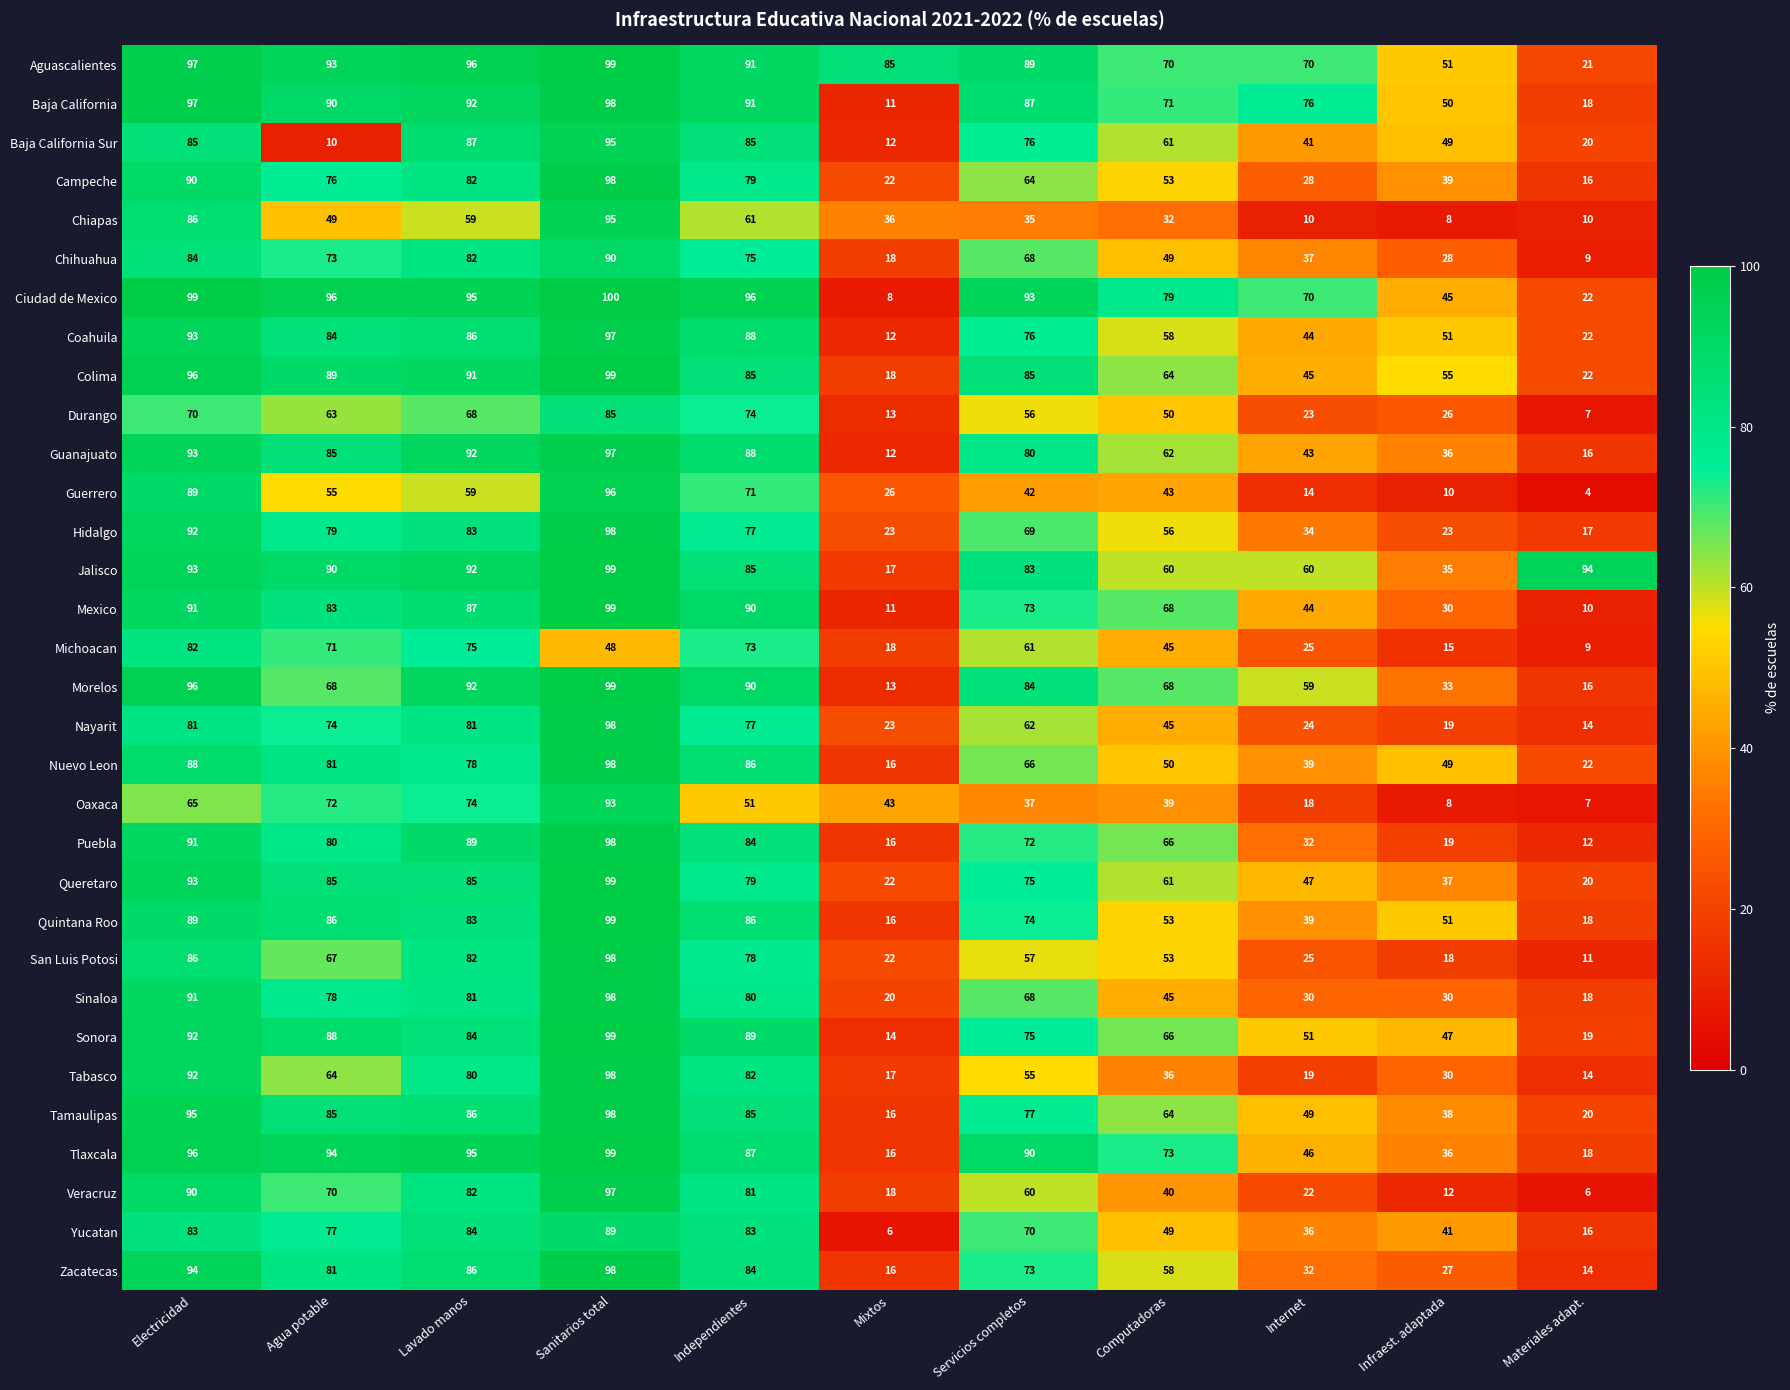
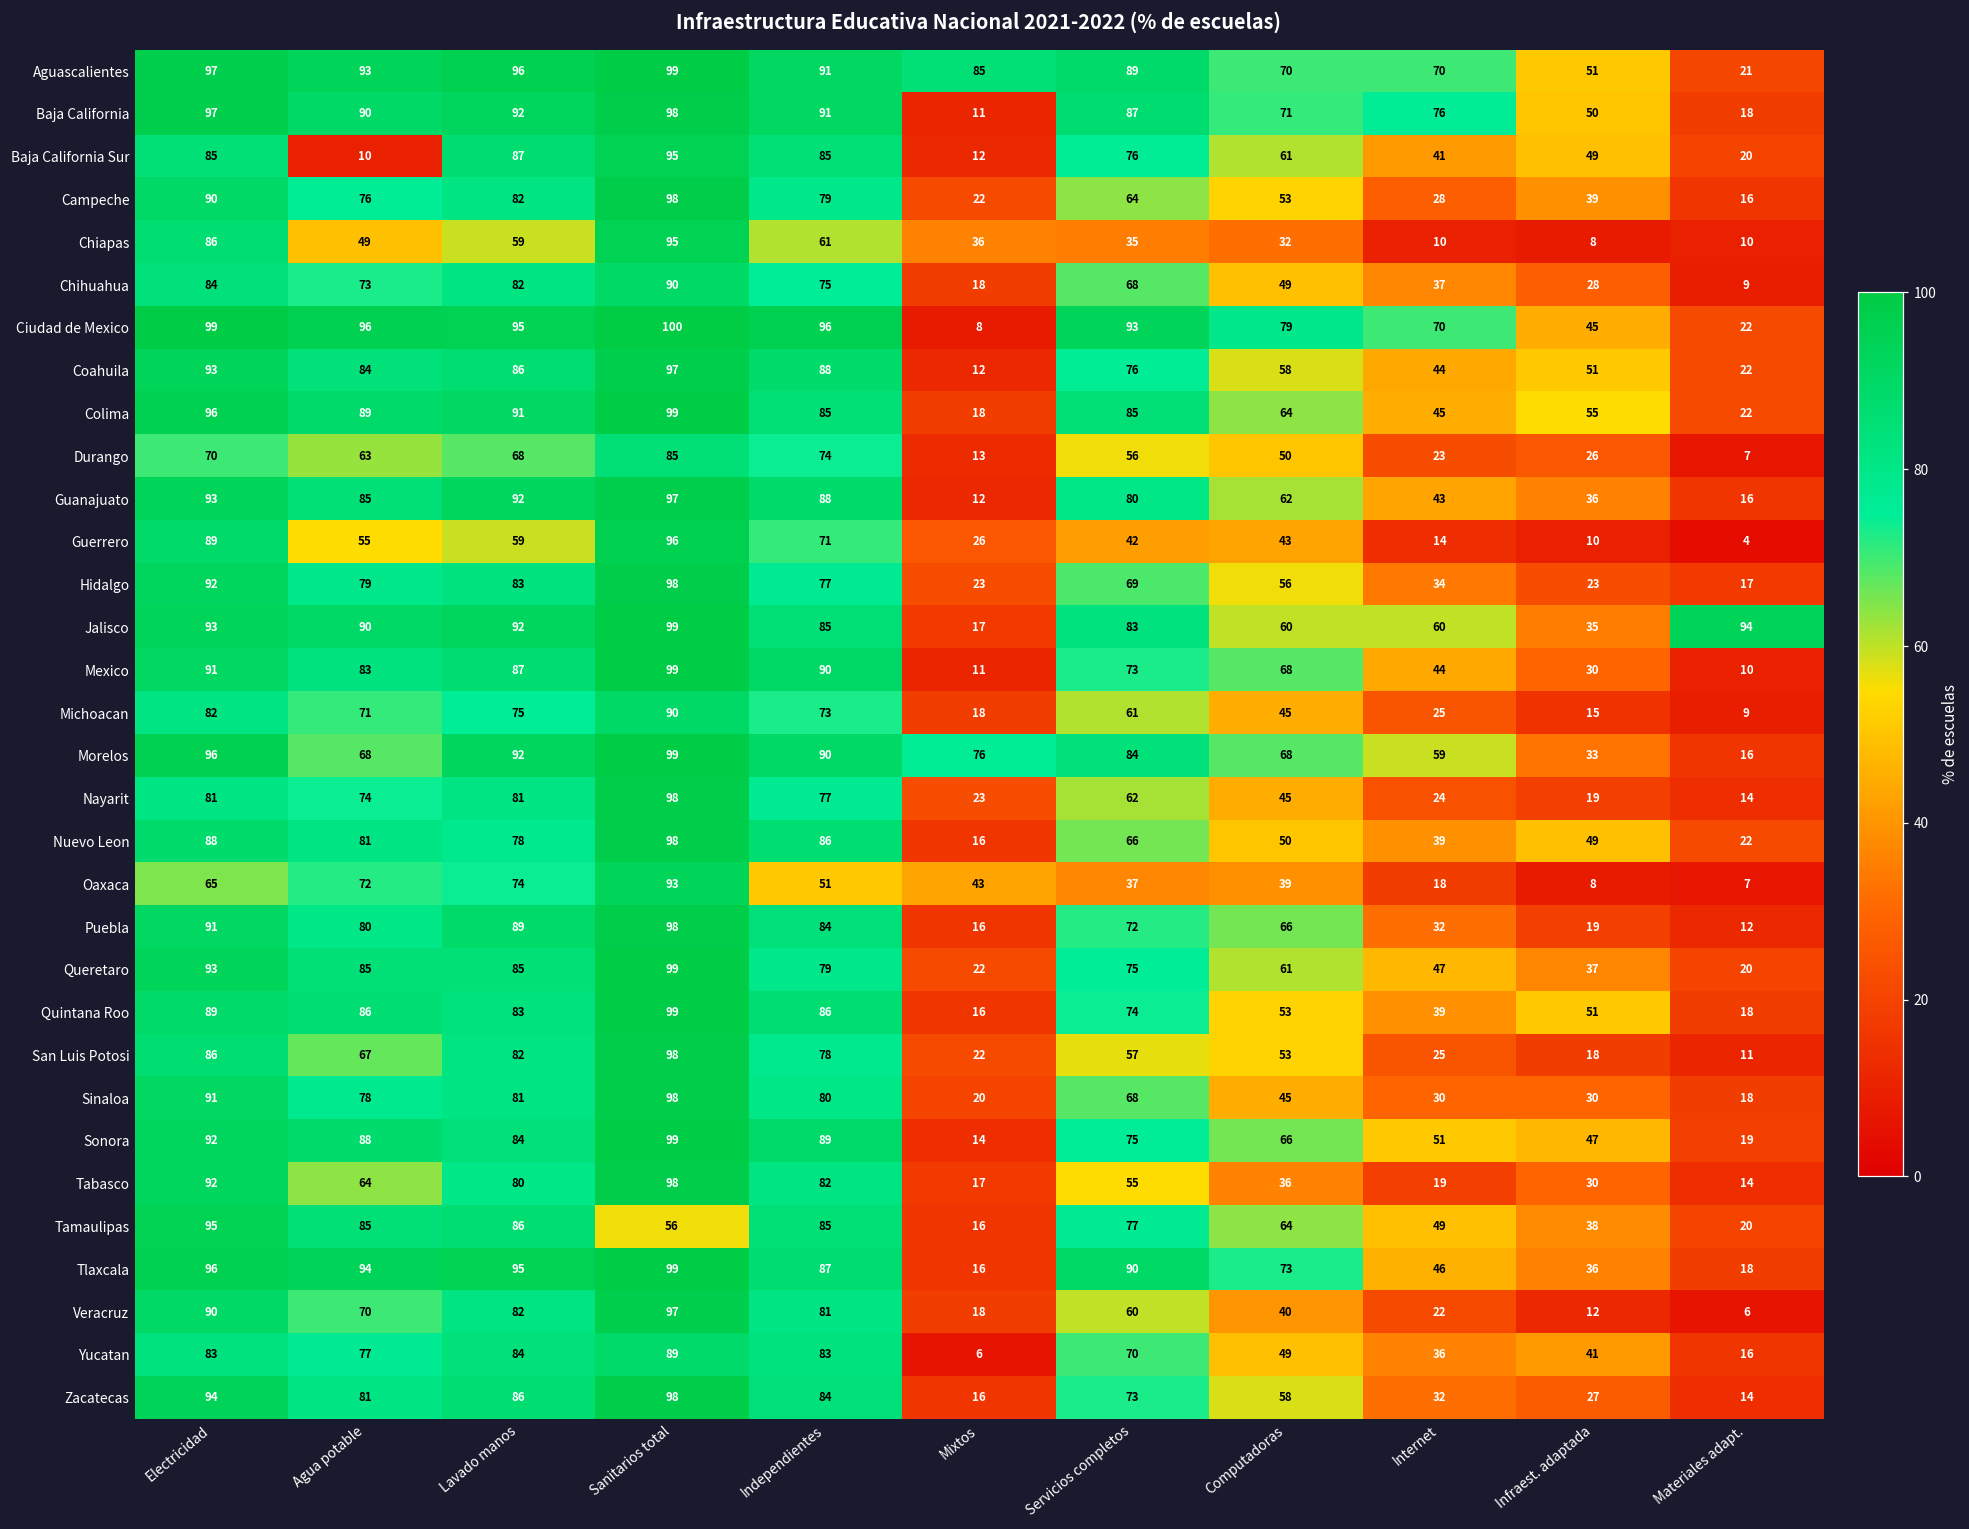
  {
    "Michoacan": {
      "Electricidad": 82,
      "Agua potable": 71,
      "Lavado manos": 75,
-     "Sanitarios total": 48,
+     "Sanitarios total": 90,
      "Independientes": 73,
      "Mixtos": 18,
      "Servicios completos": 61,
      "Computadoras": 45,
      "Internet": 25,
      "Infraest. adaptada": 15,
      "Materiales adapt.": 9
    },
    "Morelos": {
      "Electricidad": 96,
      "Agua potable": 68,
      "Lavado manos": 92,
      "Sanitarios total": 99,
      "Independientes": 90,
-     "Mixtos": 13,
+     "Mixtos": 76,
      "Servicios completos": 84,
      "Computadoras": 68,
      "Internet": 59,
      "Infraest. adaptada": 33,
      "Materiales adapt.": 16
    },
    "Tamaulipas": {
      "Electricidad": 95,
      "Agua potable": 85,
      "Lavado manos": 86,
-     "Sanitarios total": 98,
+     "Sanitarios total": 56,
      "Independientes": 85,
      "Mixtos": 16,
      "Servicios completos": 77,
      "Computadoras": 64,
      "Internet": 49,
      "Infraest. adaptada": 38,
      "Materiales adapt.": 20
    }
  }
